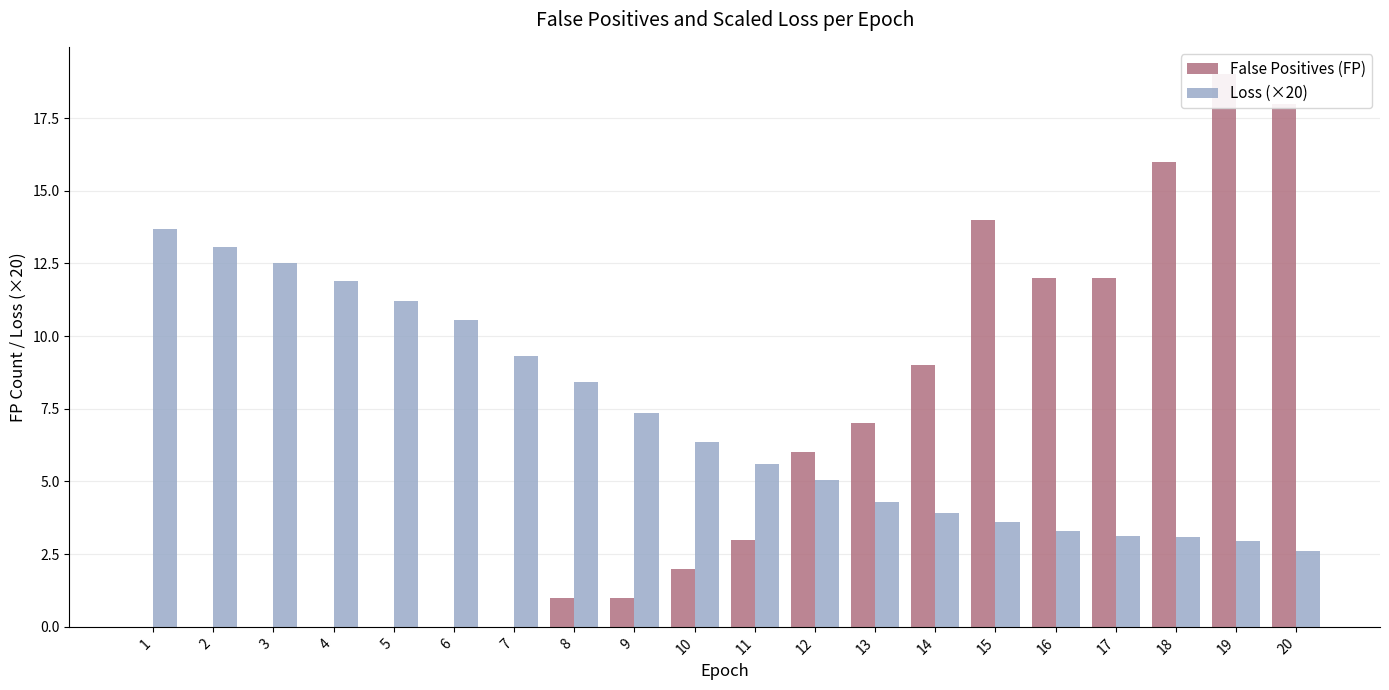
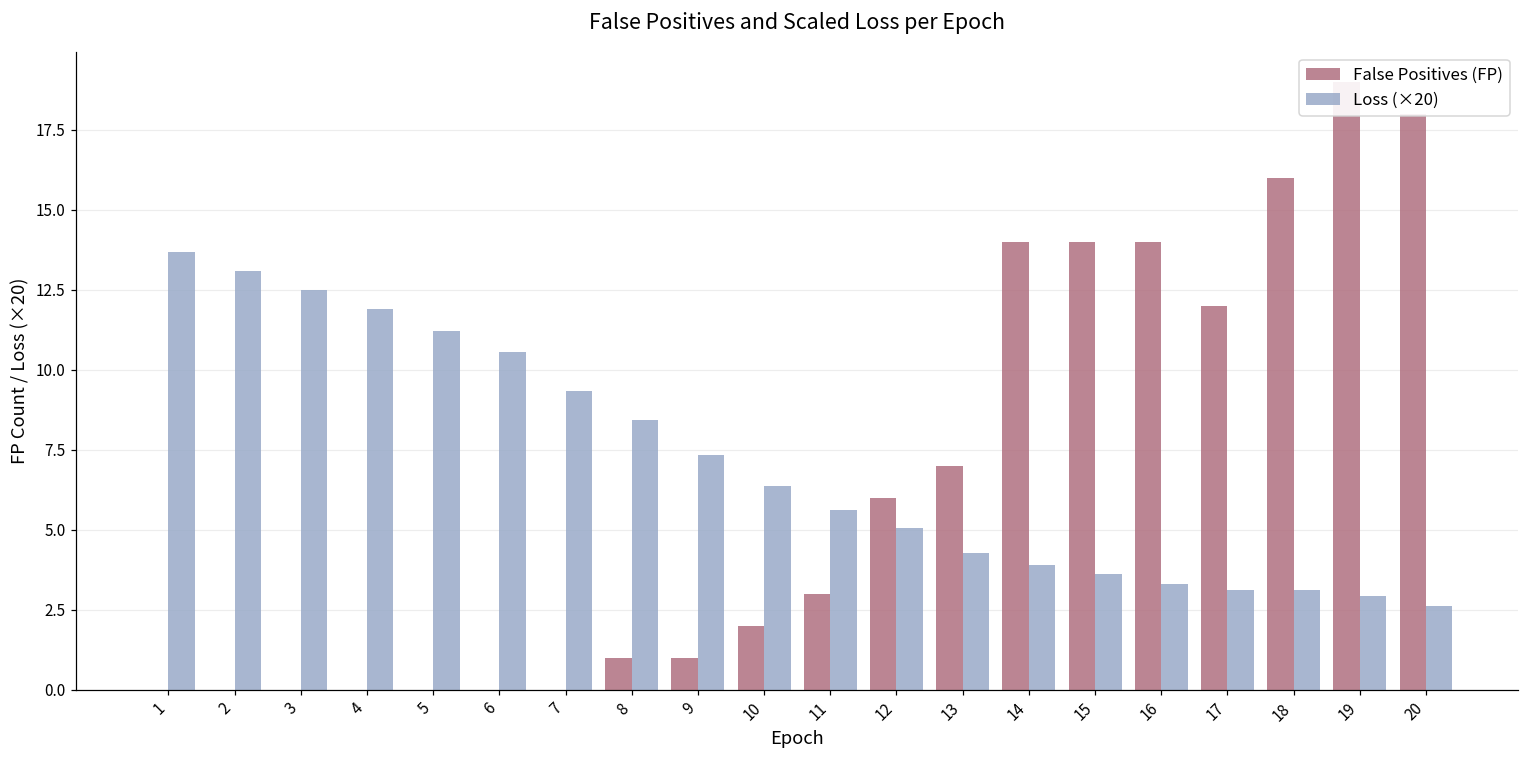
  {
    "False Positives (FP)": {
      "1": 0,
      "2": 0,
      "3": 0,
      "4": 0,
      "5": 0,
      "6": 0,
      "7": 0,
      "8": 1,
      "9": 1,
      "10": 2,
      "11": 3,
      "12": 6,
      "13": 7,
-     "14": 9,
+     "14": 14,
      "15": 14,
-     "16": 12,
+     "16": 14,
      "17": 12,
      "18": 16
    },
    "Loss (×20)": {
      "1": 13.7,
      "2": 13,
      "3": 12.5,
      "4": 11.9,
      "5": 11.2,
      "6": 10.5,
      "7": 9.3,
      "8": 8.4,
      "9": 7.3,
      "10": 6.4,
      "11": 5.6,
      "12": 5,
      "13": 4.3,
      "14": 3.9,
      "15": 3.6,
      "16": 3.3,
      "17": 3.1,
      "18": 3.1,
      "19": 3,
      "20": 2.6
    }
  }
